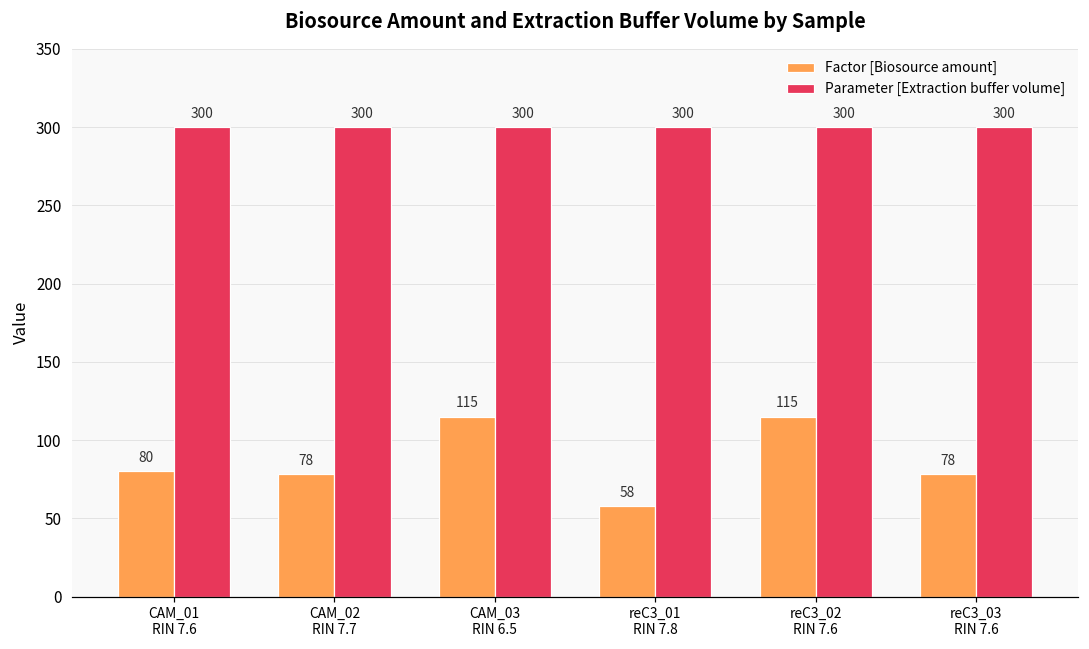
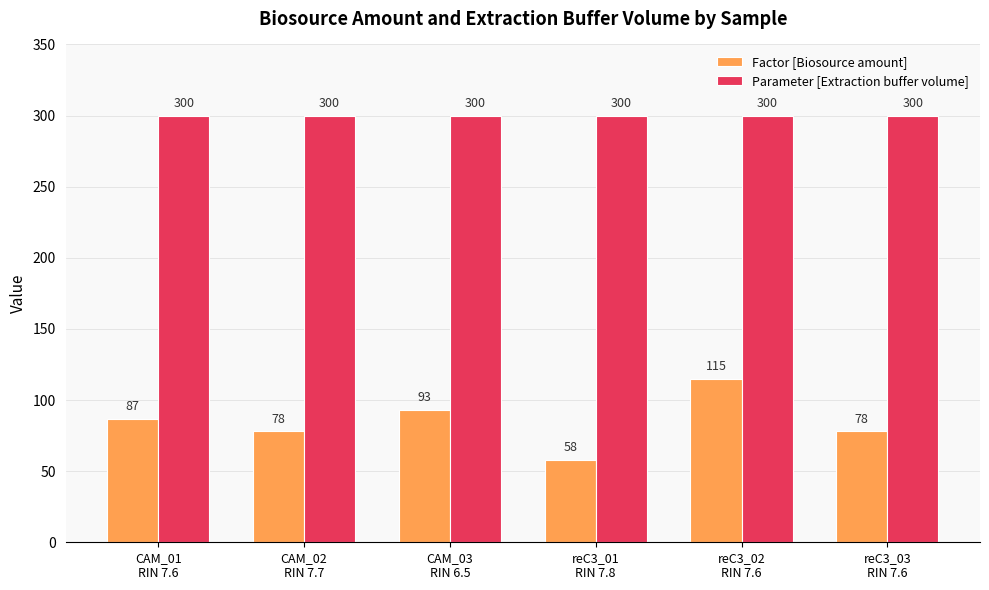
  {
    "Factor [Biosource amount]": {
-     "CAM_01 RIN 7.6": 80,
+     "CAM_01 RIN 7.6": 87,
      "CAM_02 RIN 7.7": 78,
-     "CAM_03 RIN 6.5": 115,
+     "CAM_03 RIN 6.5": 93,
      "reC3_01 RIN 7.8": 58,
      "reC3_02 RIN 7.6": 115,
      "reC3_03 RIN 7.6": 78
    },
    "Parameter [Extraction buffer volume]": {
      "CAM_01 RIN 7.6": 300,
      "CAM_02 RIN 7.7": 300,
      "CAM_03 RIN 6.5": 300,
      "reC3_01 RIN 7.8": 300,
      "reC3_02 RIN 7.6": 300,
      "reC3_03 RIN 7.6": 300
    }
  }
